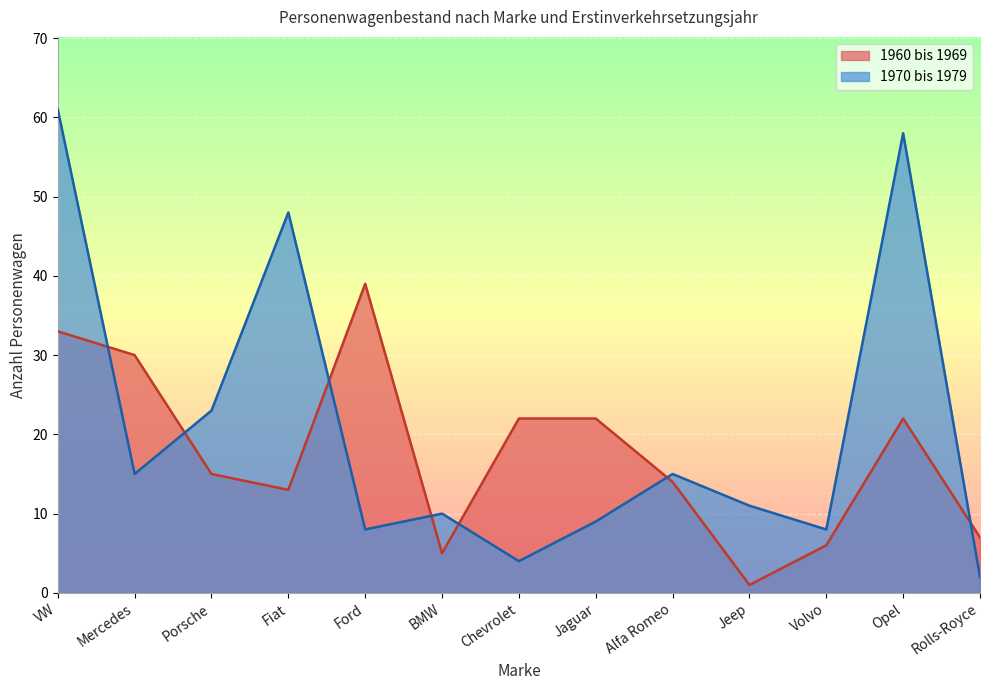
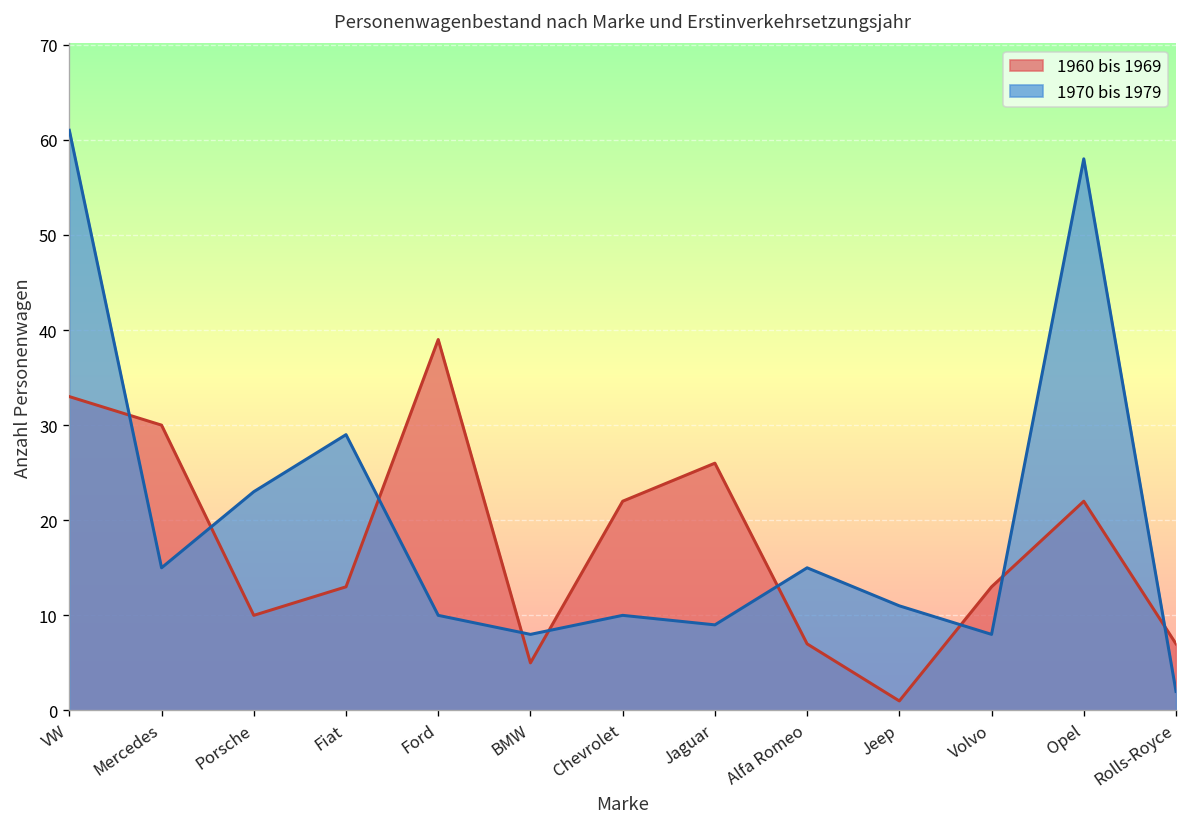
  {
    "1960 bis 1969": {
      "VW": 33,
      "Mercedes": 30,
-     "Porsche": 15,
+     "Porsche": 10,
      "Fiat": 13,
      "Ford": 39,
      "BMW": 5,
      "Chevrolet": 22,
-     "Jaguar": 22,
-     "Alfa Romeo": 14,
+     "Jaguar": 26,
+     "Alfa Romeo": 7,
      "Jeep": 1,
-     "Volvo": 6,
+     "Volvo": 13,
      "Opel": 22,
      "Rolls-Royce": 7
    },
    "1970 bis 1979": {
      "VW": 61,
      "Mercedes": 15,
      "Porsche": 23,
-     "Fiat": 48,
-     "Ford": 8,
-     "BMW": 10,
-     "Chevrolet": 4,
+     "Fiat": 29,
+     "Ford": 10,
+     "BMW": 8,
+     "Chevrolet": 10,
      "Jaguar": 9,
      "Alfa Romeo": 15,
      "Jeep": 11,
      "Volvo": 8,
      "Opel": 58,
      "Rolls-Royce": 2
    }
  }
